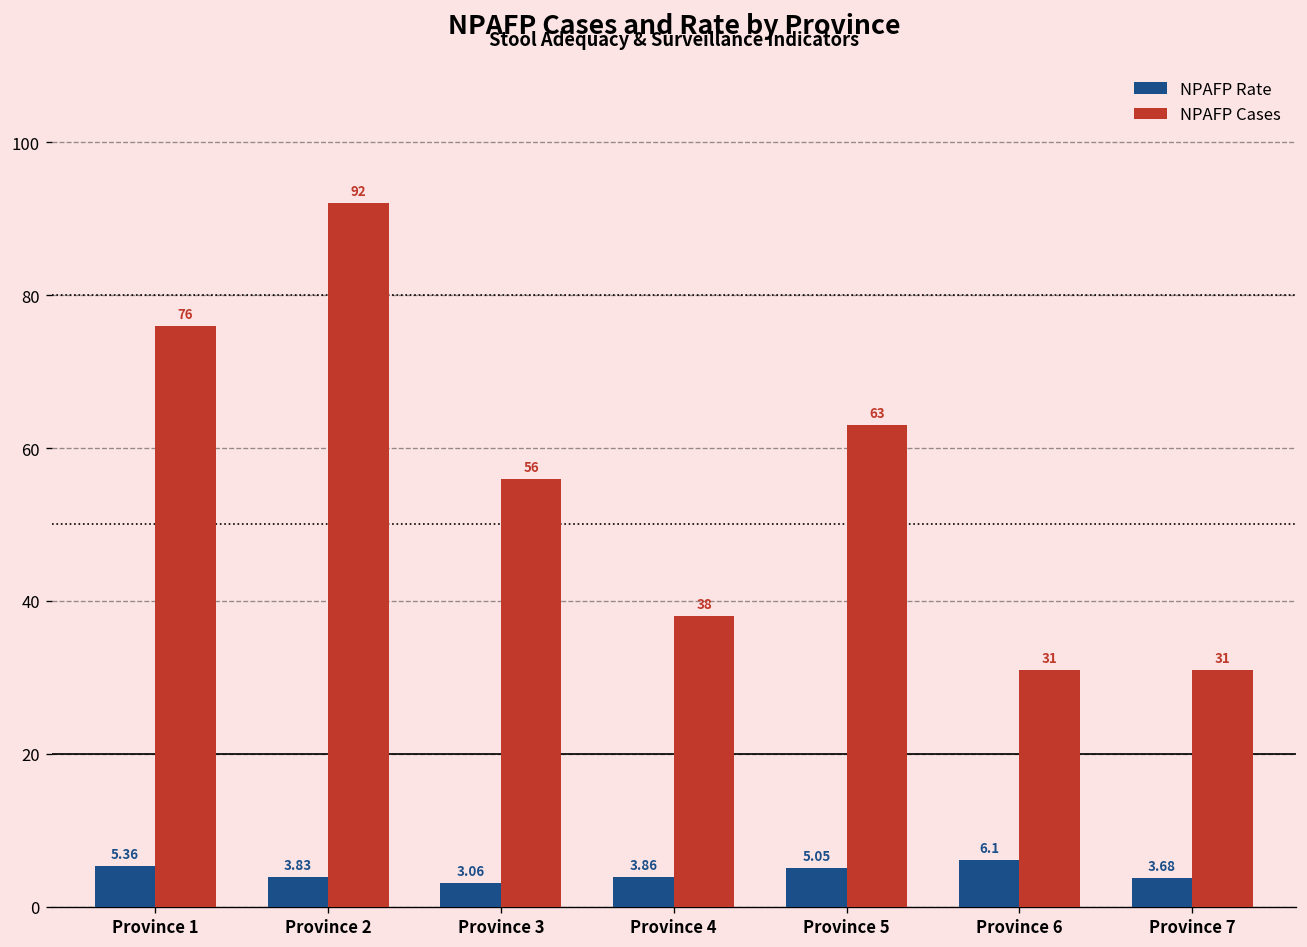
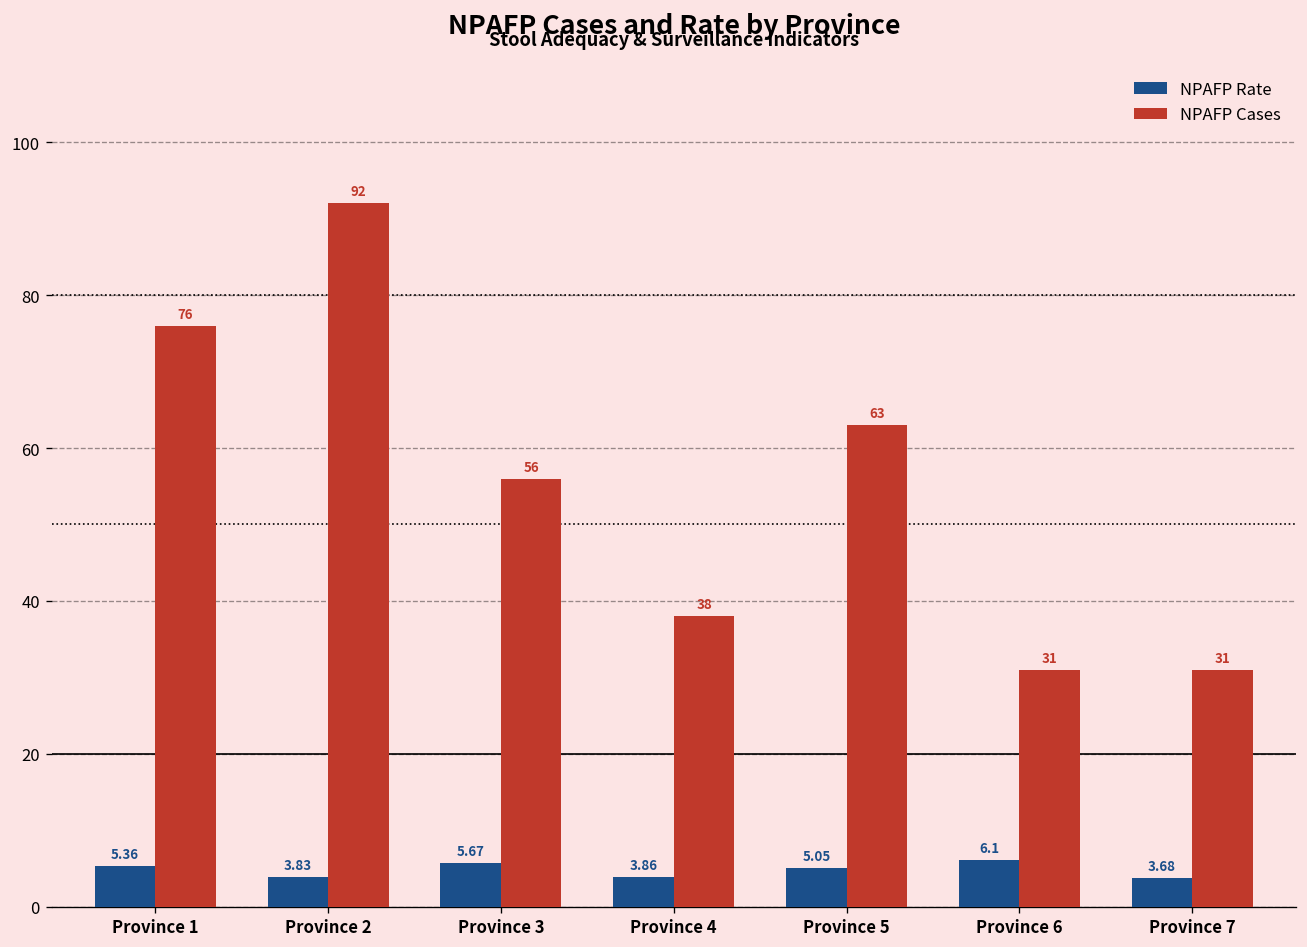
  {
    "NPAFP Rate": {
      "Province 1": 5.36,
      "Province 2": 3.83,
-     "Province 3": 3.06,
+     "Province 3": 5.67,
      "Province 4": 3.86,
      "Province 5": 5.05,
      "Province 6": 6.1,
      "Province 7": 3.68
    },
    "NPAFP Cases": {
      "Province 1": 76,
      "Province 2": 92,
      "Province 3": 56,
      "Province 4": 38,
      "Province 5": 63,
      "Province 6": 31,
      "Province 7": 31
    }
  }
